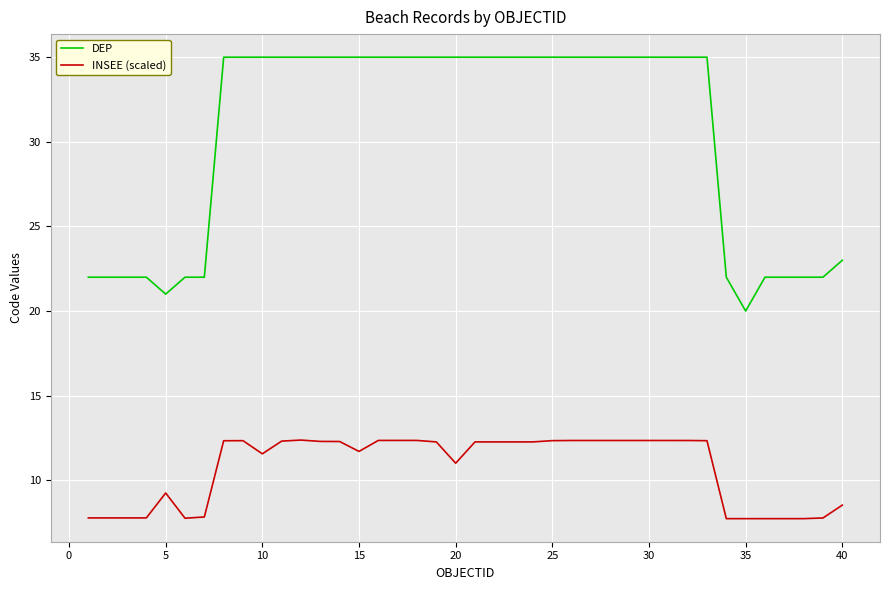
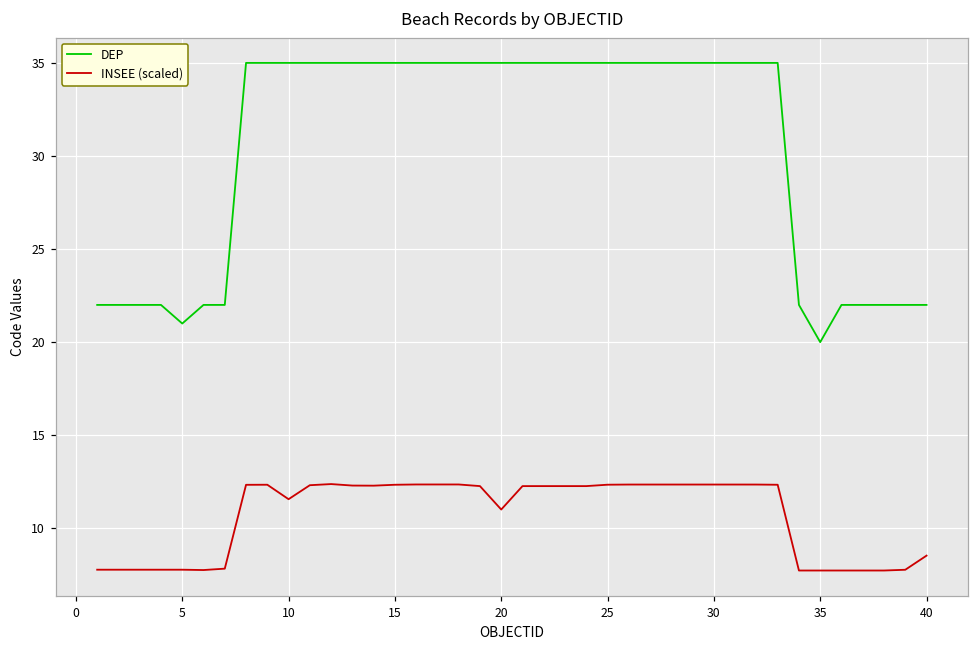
  {
    "DEP": {
      "5": 21,
      "10": 35,
      "15": 35,
      "20": 35,
      "25": 35,
      "30": 35,
      "35": 20,
-     "40": 23
+     "40": 22
    },
    "INSEE (scaled)": {
-     "5": 9.2,
+     "5": 7.8,
      "10": 11.6,
-     "15": 11.7,
+     "15": 12.3,
      "20": 11.0,
      "25": 12.3,
      "30": 12.4,
      "35": 7.7,
      "40": 8.5
    }
  }
